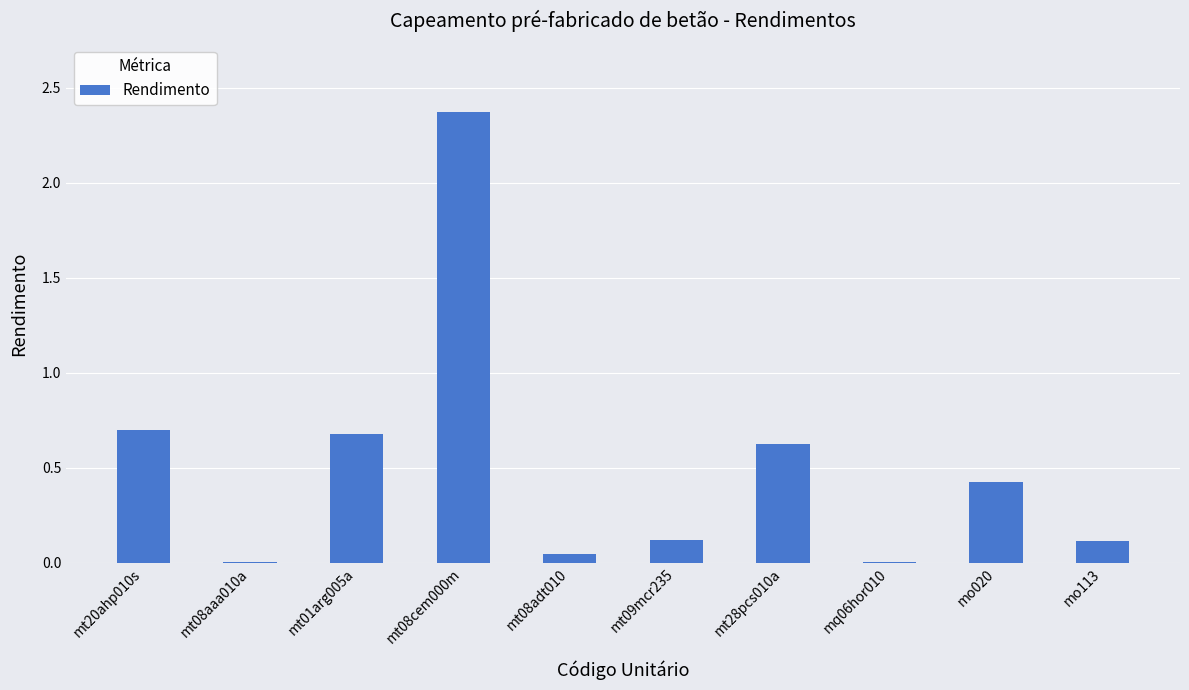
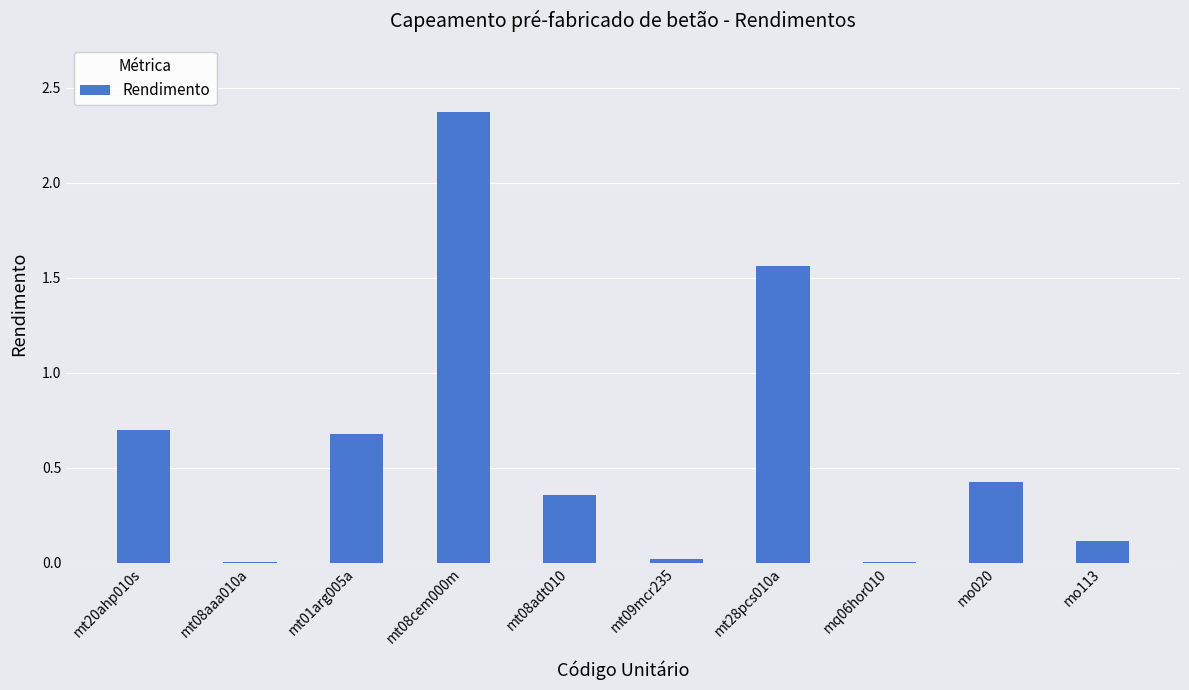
  {
    "mt20ahp010s": 0.70,
    "mt01arg005a": 0.68,
    "mt08cem000m": 2.38,
-   "mt08adt010": 0.05,
-   "mt09mcr235": 0.12,
-   "mt28pcs010a": 0.63,
+   "mt08adt010": 0.36,
+   "mt09mcr235": 0.02,
+   "mt28pcs010a": 1.56,
    "mo020": 0.43,
    "mo113": 0.11
  }
